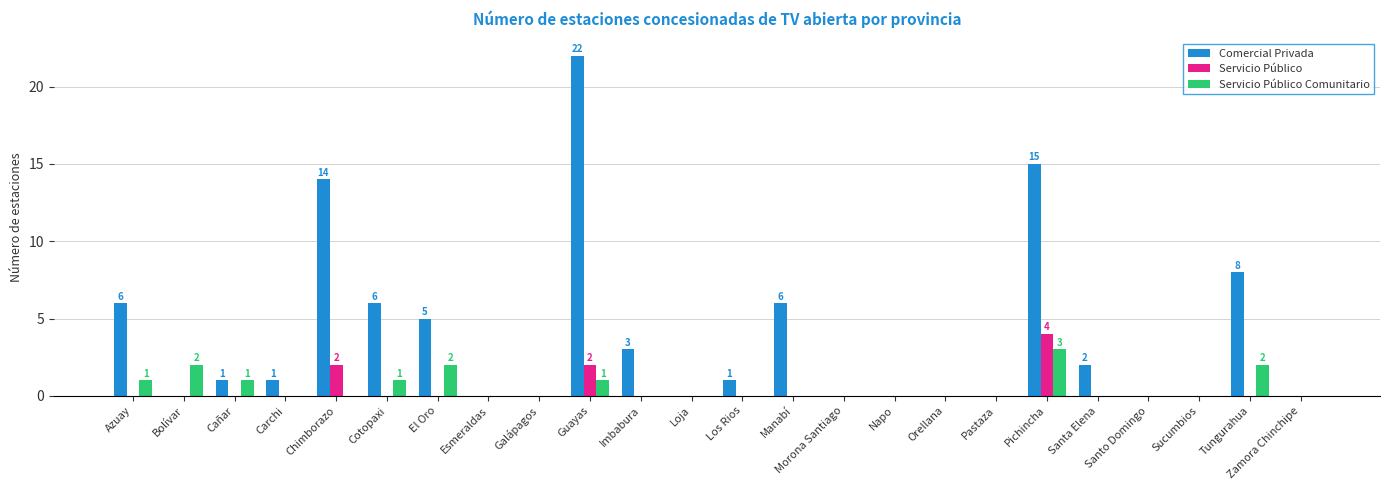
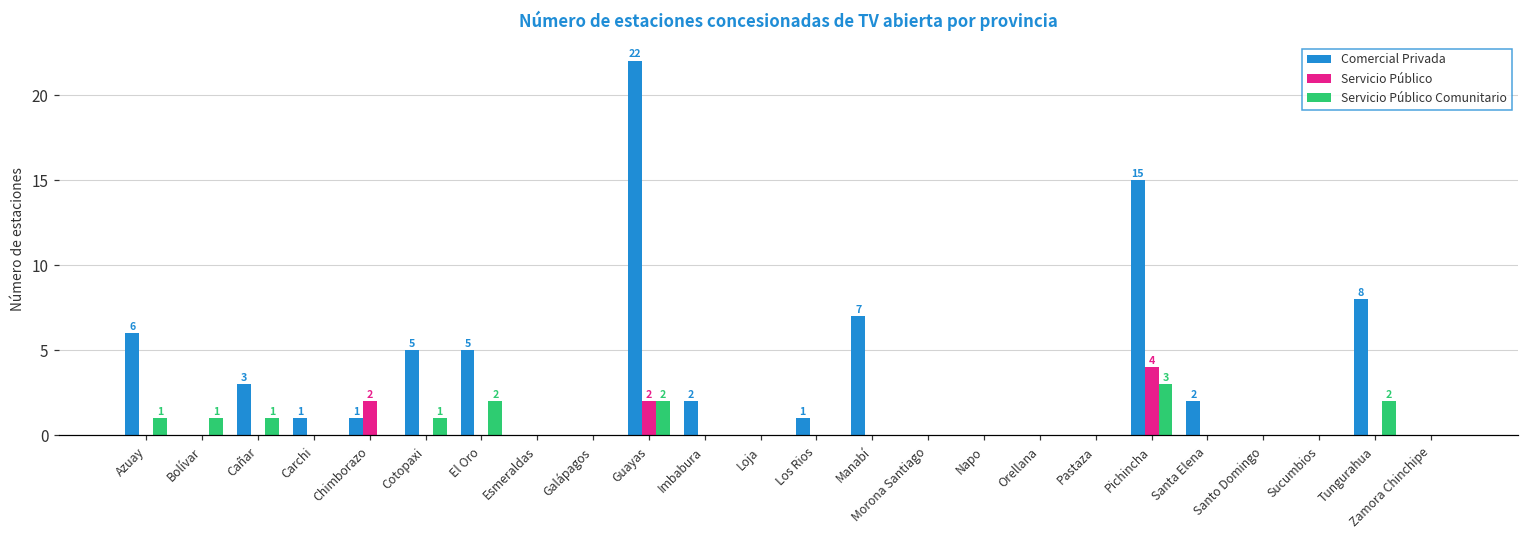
  {
    "Comercial Privada": {
      "Azuay": 6,
-     "Cañar": 1,
+     "Cañar": 3,
      "Carchi": 1,
-     "Chimborazo": 14,
-     "Cotopaxi": 6,
+     "Chimborazo": 1,
+     "Cotopaxi": 5,
      "El Oro": 5,
      "Guayas": 22,
-     "Imbabura": 3,
+     "Imbabura": 2,
      "Los Rios": 1,
-     "Manabí": 6,
+     "Manabí": 7,
      "Pichincha": 15,
      "Santa Elena": 2,
      "Tungurahua": 8
    },
    "Servicio Público": {
      "Chimborazo": 2,
      "Guayas": 2,
      "Pichincha": 4
    },
    "Servicio Público Comunitario": {
      "Azuay": 1,
-     "Bolívar": 2,
+     "Bolívar": 1,
      "Cañar": 1,
      "Cotopaxi": 1,
      "El Oro": 2,
-     "Guayas": 1,
+     "Guayas": 2,
      "Pichincha": 3,
      "Tungurahua": 2
    }
  }
